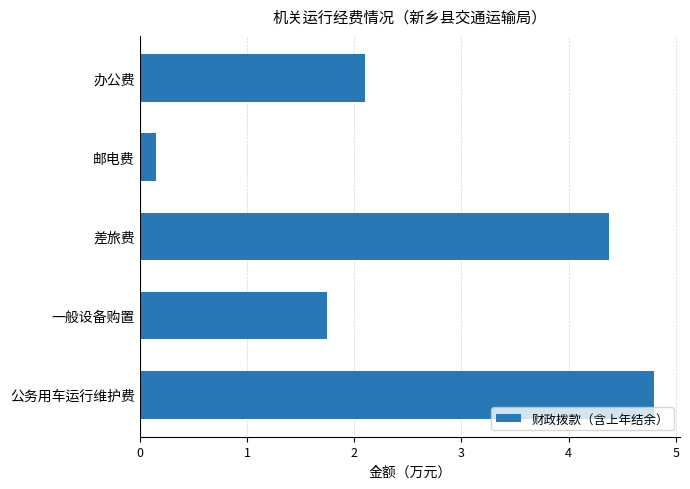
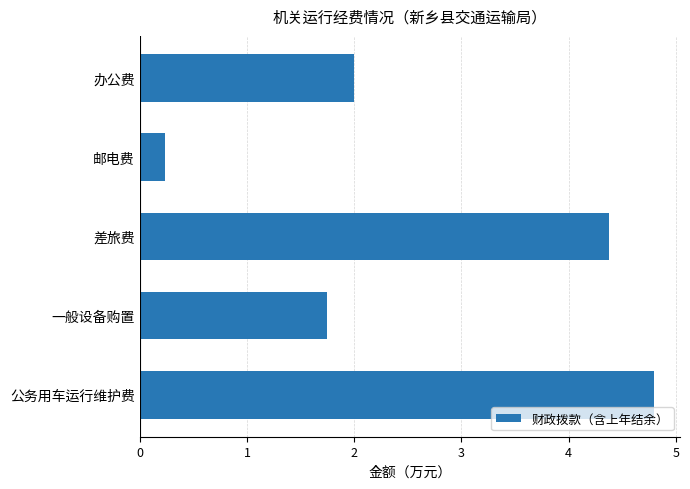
  {
-   "办公费": 2.1,
-   "邮电费": 0.15,
+   "办公费": 2.0,
+   "邮电费": 0.24,
    "差旅费": 4.38,
    "一般设备购置": 1.75,
    "公务用车运行维护费": 4.80
  }
